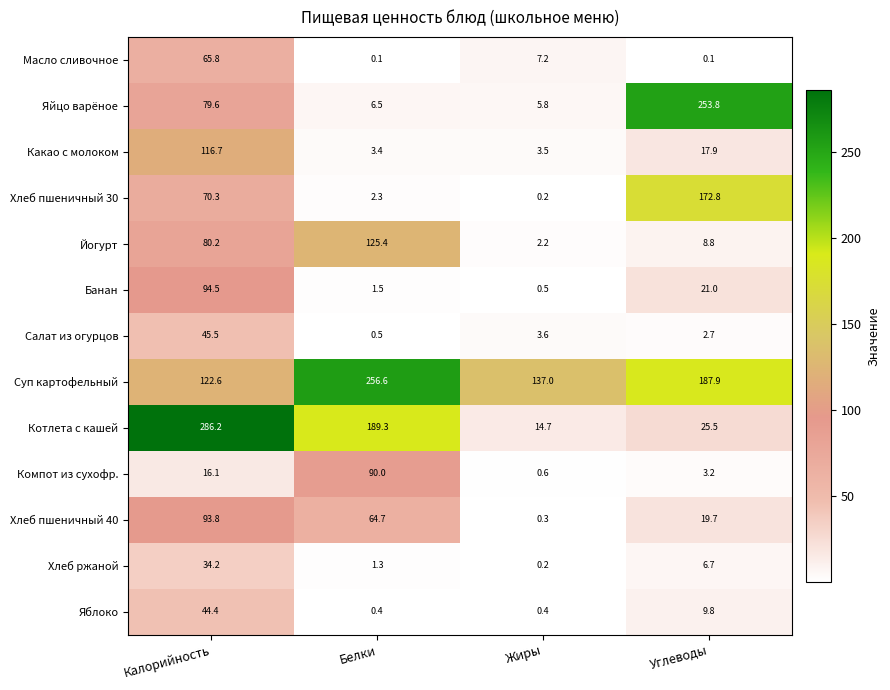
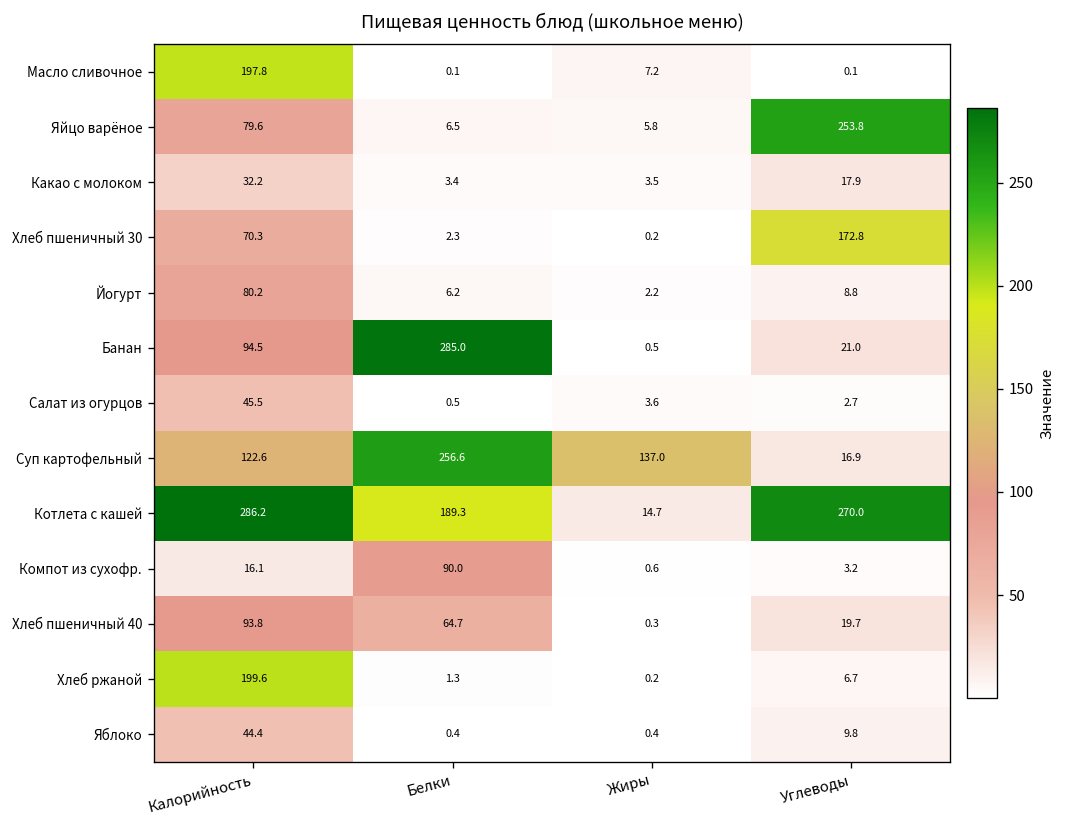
  {
    "Масло сливочное": {
-     "Калорийность": 65.8,
+     "Калорийность": 197.8,
      "Белки": 0.1,
      "Жиры": 7.2,
      "Углеводы": 0.1
    },
    "Яйцо варёное": {
      "Калорийность": 79.6,
      "Белки": 6.5,
      "Жиры": 5.8,
      "Углеводы": 253.8
    },
    "Какао с молоком": {
-     "Калорийность": 116.7,
+     "Калорийность": 32.2,
      "Белки": 3.4,
      "Жиры": 3.5,
      "Углеводы": 17.9
    },
    "Хлеб пшеничный 30": {
      "Калорийность": 70.3,
      "Белки": 2.3,
      "Жиры": 0.2,
      "Углеводы": 172.8
    },
    "Йогурт": {
      "Калорийность": 80.2,
-     "Белки": 125.4,
+     "Белки": 6.2,
      "Жиры": 2.2,
      "Углеводы": 8.8
    },
    "Банан": {
      "Калорийность": 94.5,
-     "Белки": 1.5,
+     "Белки": 285.0,
      "Жиры": 0.5,
      "Углеводы": 21.0
    },
    "Салат из огурцов": {
      "Калорийность": 45.5,
      "Белки": 0.5,
      "Жиры": 3.6,
      "Углеводы": 2.7
    },
    "Суп картофельный": {
      "Калорийность": 122.6,
      "Белки": 256.6,
      "Жиры": 137.0,
-     "Углеводы": 187.9
+     "Углеводы": 16.9
    },
    "Котлета с кашей": {
      "Калорийность": 286.2,
      "Белки": 189.3,
      "Жиры": 14.7,
-     "Углеводы": 25.5
+     "Углеводы": 270.0
    },
    "Компот из сухофр.": {
      "Калорийность": 16.1,
      "Белки": 90.0,
      "Жиры": 0.6,
      "Углеводы": 3.2
    },
    "Хлеб пшеничный 40": {
      "Калорийность": 93.8,
      "Белки": 64.7,
      "Жиры": 0.3,
      "Углеводы": 19.7
    },
    "Хлеб ржаной": {
-     "Калорийность": 34.2,
+     "Калорийность": 199.6,
      "Белки": 1.3,
      "Жиры": 0.2,
      "Углеводы": 6.7
    },
    "Яблоко": {
      "Калорийность": 44.4,
      "Белки": 0.4,
      "Жиры": 0.4,
      "Углеводы": 9.8
    }
  }
